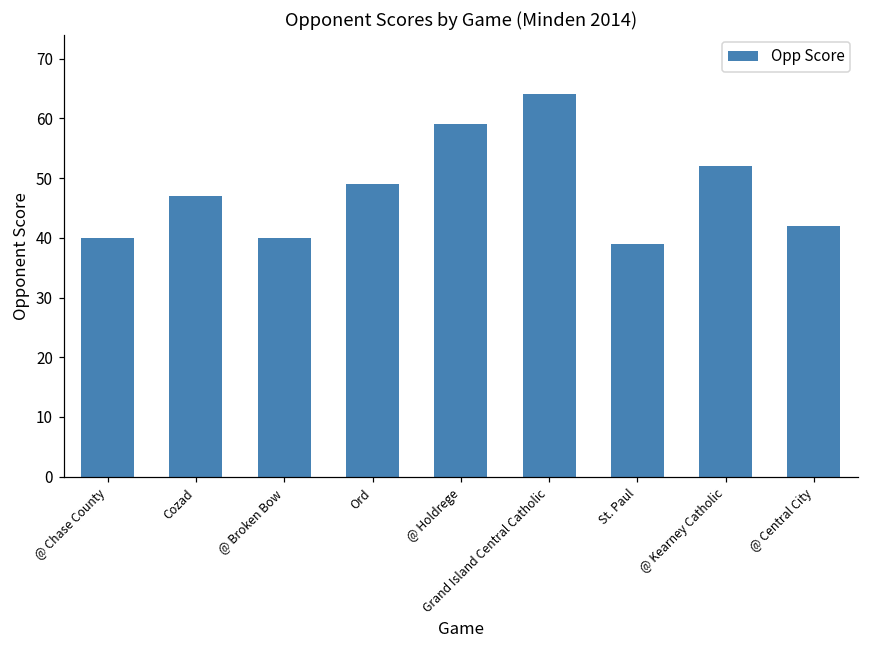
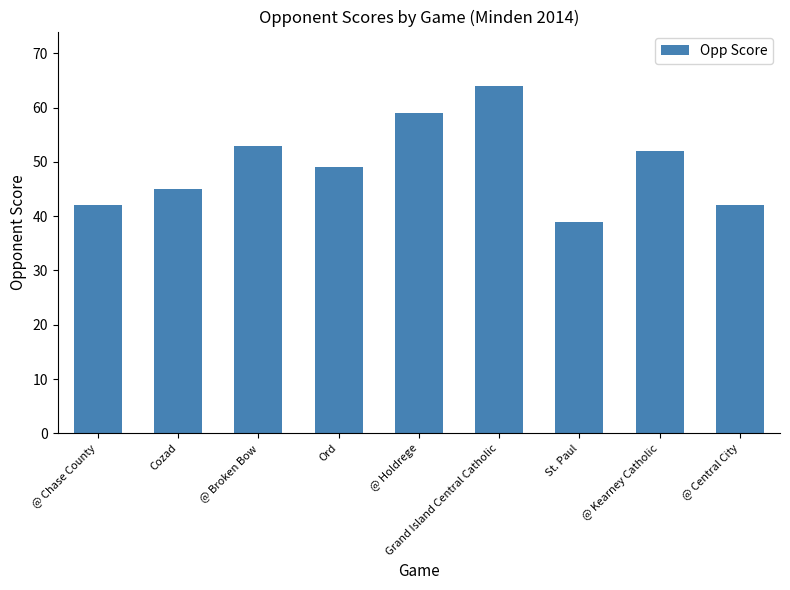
  {
-   "@ Chase County": 40,
-   "Cozad": 47,
-   "@ Broken Bow": 40,
+   "@ Chase County": 42,
+   "Cozad": 45,
+   "@ Broken Bow": 53,
    "Ord": 49,
    "@ Holdrege": 59,
    "Grand Island Central Catholic": 64,
    "St. Paul": 39,
    "@ Kearney Catholic": 52,
    "@ Central City": 42
  }
